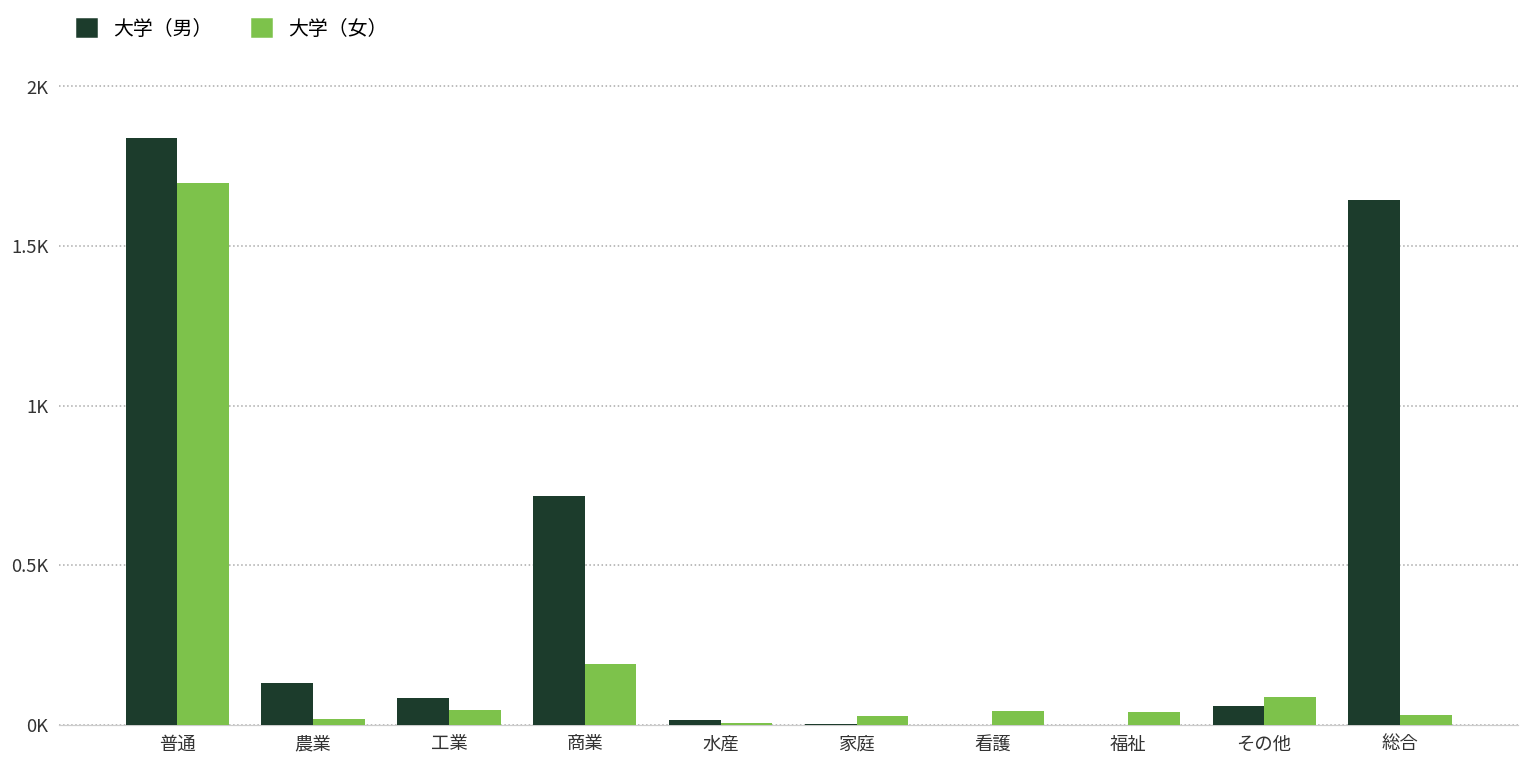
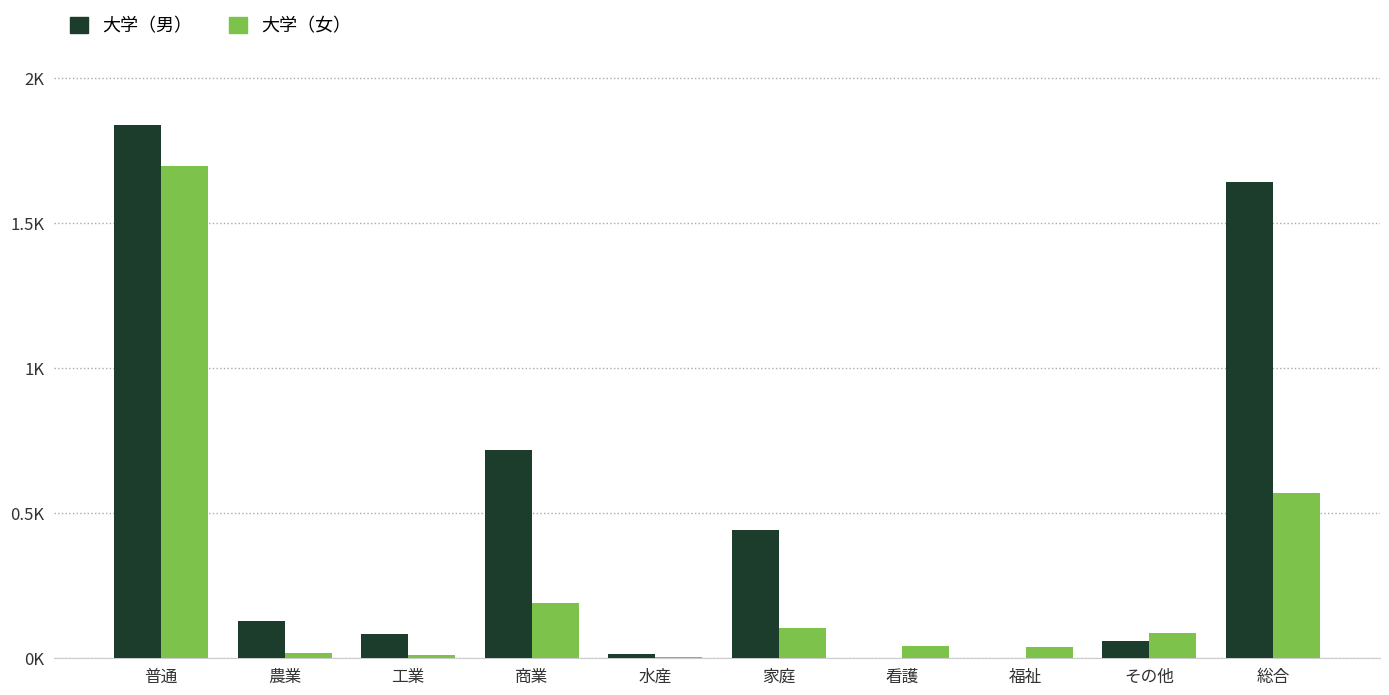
  {
    "大学（男）": {
      "普通": 1840,
      "農業": 130,
      "工業": 80,
      "商業": 720,
      "水産": 10,
-     "家庭": 0,
+     "家庭": 440,
      "看護": 0,
      "福祉": 0,
      "その他": 60,
      "総合": 1640
    },
    "大学（女）": {
      "普通": 1700,
      "農業": 20,
-     "工業": 50,
+     "工業": 10,
      "商業": 190,
-     "家庭": 30,
+     "家庭": 100,
      "看護": 40,
      "福祉": 40,
      "その他": 90,
-     "総合": 30
+     "総合": 570
    }
  }
